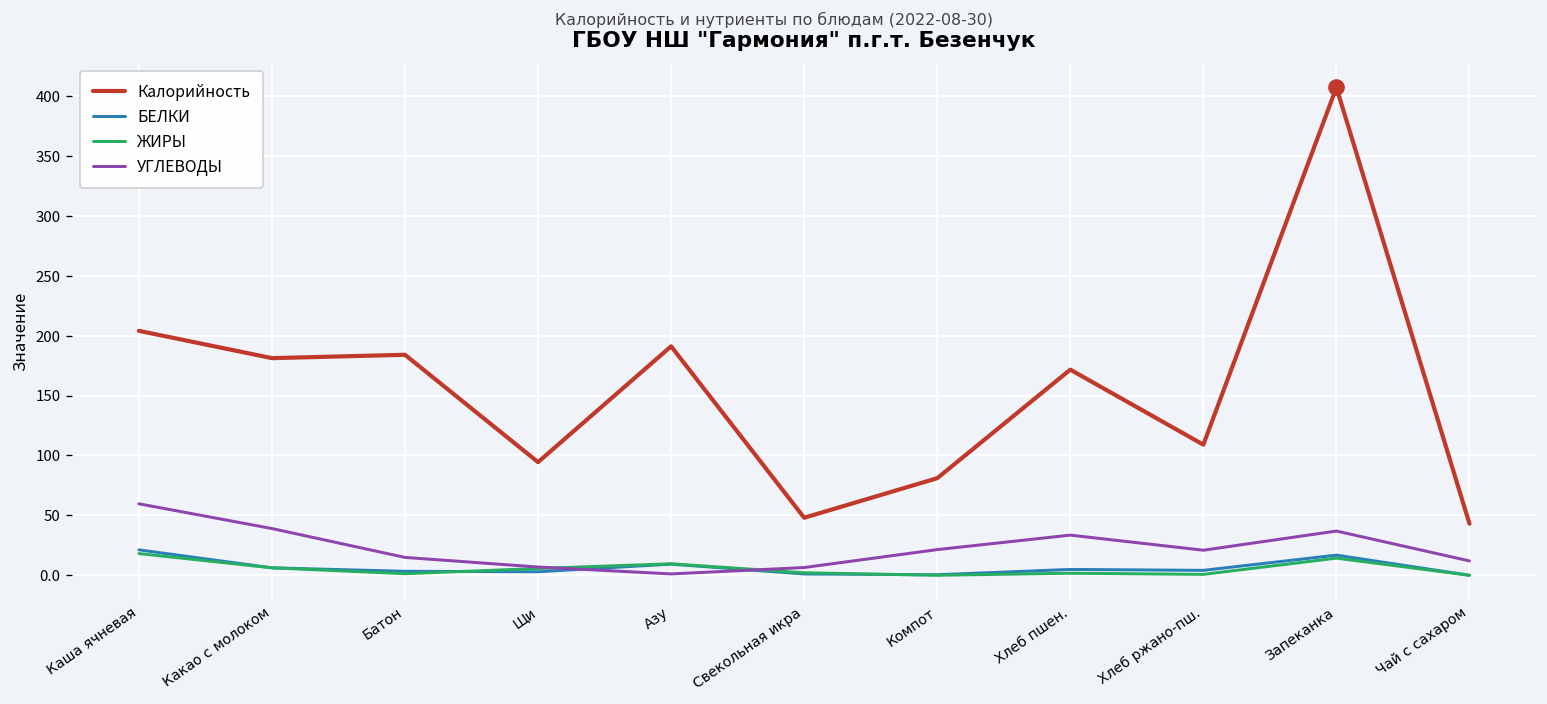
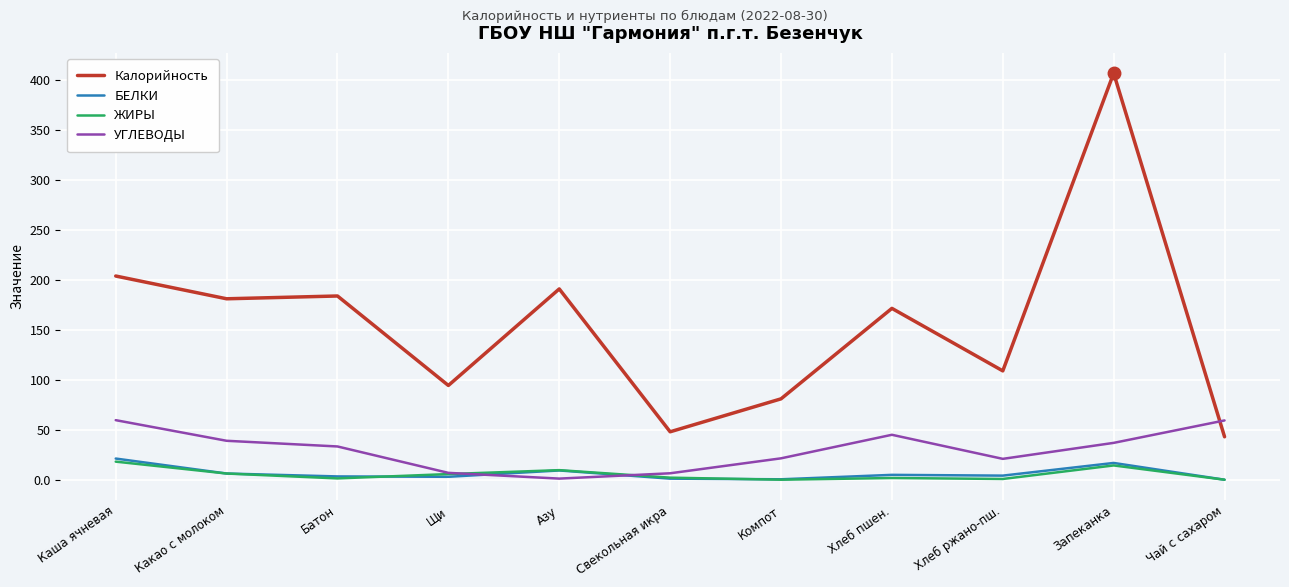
  {
    "БЕЛКИ": {
      "Каша ячневая": 20,
      "Щи": 0,
      "Хлеб пшен.": 0,
      "Хлеб ржано-пш.": 0
    },
    "ЖИРЫ": {
      "Каша ячневая": 20,
      "Хлеб пшен.": 0,
      "Хлеб ржано-пш.": 0
    },
    "УГЛЕВОДЫ": {
      "Каша ячневая": 60,
      "Какао с молоком": 40,
-     "Батон": 10,
+     "Батон": 30,
      "Азу": 0,
      "Свекольная икра": 10,
      "Компот": 20,
-     "Хлеб пшен.": 30,
+     "Хлеб пшен.": 50,
      "Хлеб ржано-пш.": 20,
      "Запеканка": 40,
-     "Чай с сахаром": 10
+     "Чай с сахаром": 60
    }
  }
